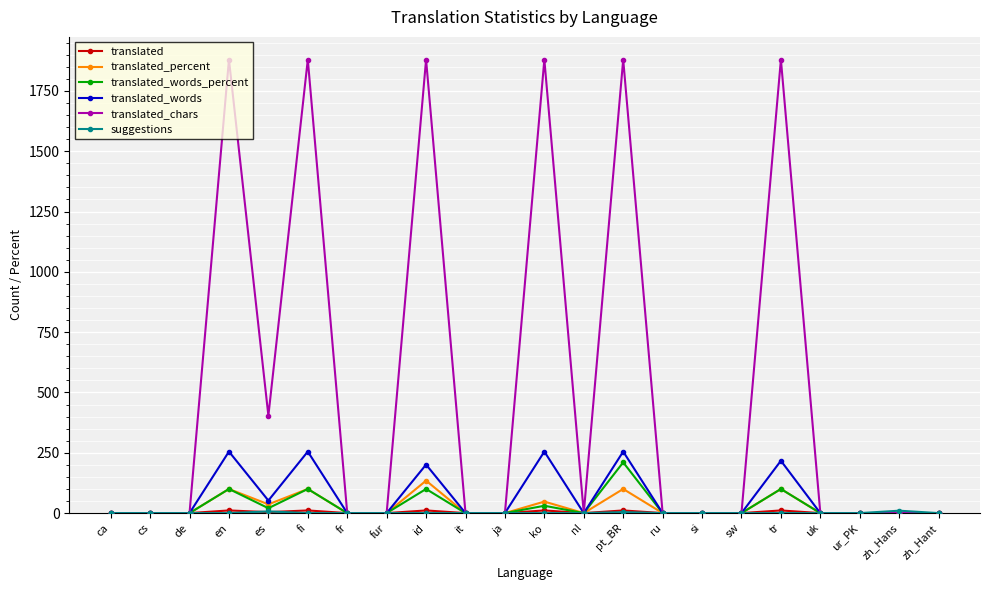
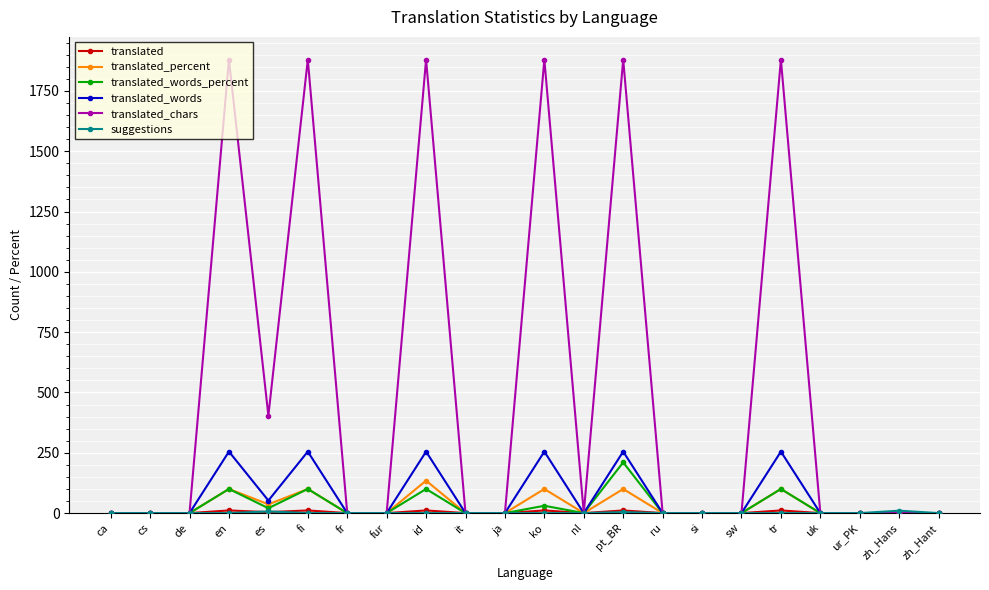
  {
    "translated": {
      "en": 10,
      "fi": 10,
      "id": 10,
      "ko": 10,
      "tr": 10
    },
    "translated_percent": {
      "es": 40,
      "id": 130,
-     "ko": 50,
+     "ko": 100,
      "pt_BR": 100
    },
    "translated_words_percent": {
      "es": 20,
      "id": 100,
      "ko": 30,
      "pt_BR": 210
    },
    "translated_words": {
      "en": 260,
      "es": 50,
      "fi": 260,
-     "id": 200,
+     "id": 260,
      "ko": 260,
      "pt_BR": 260,
-     "tr": 220
+     "tr": 260
    },
    "translated_chars": {
      "es": 400,
      "fi": 1880,
      "id": 1880,
      "ko": 1880,
      "pt_BR": 1880,
      "tr": 1880
    },
    "suggestions": {
      "en": 0,
      "fi": 0,
      "id": 0,
      "ko": 0,
      "tr": 0
    }
  }
